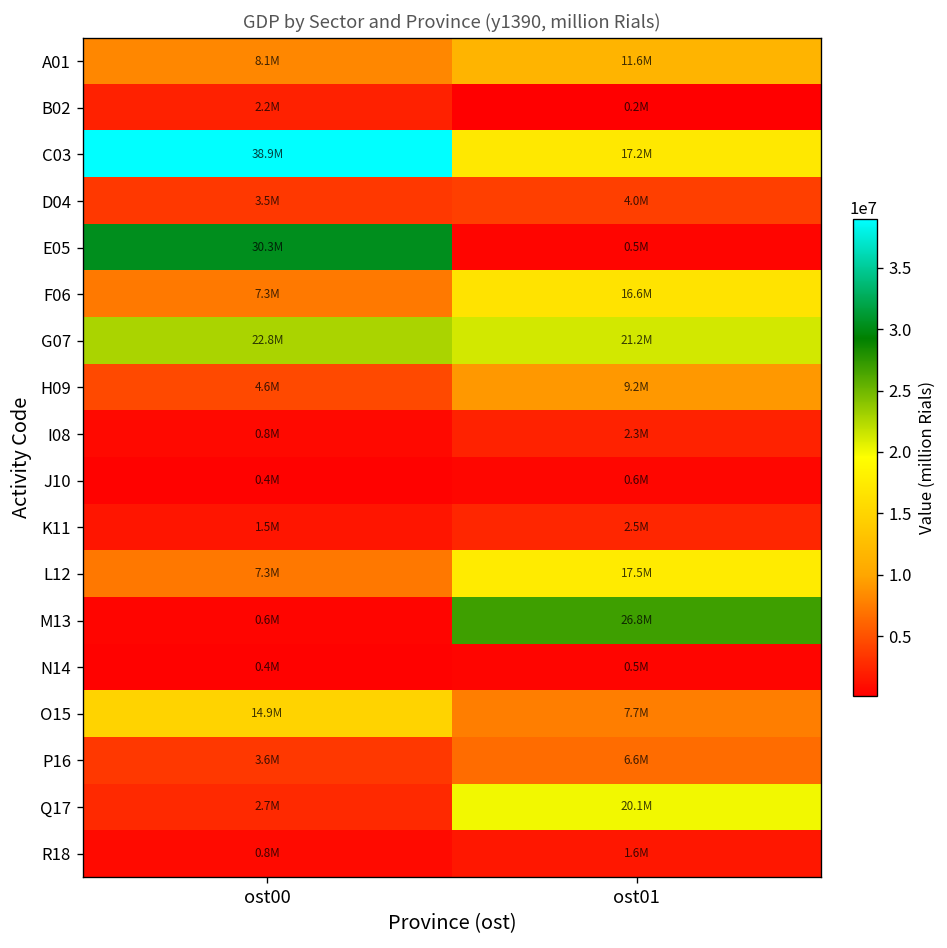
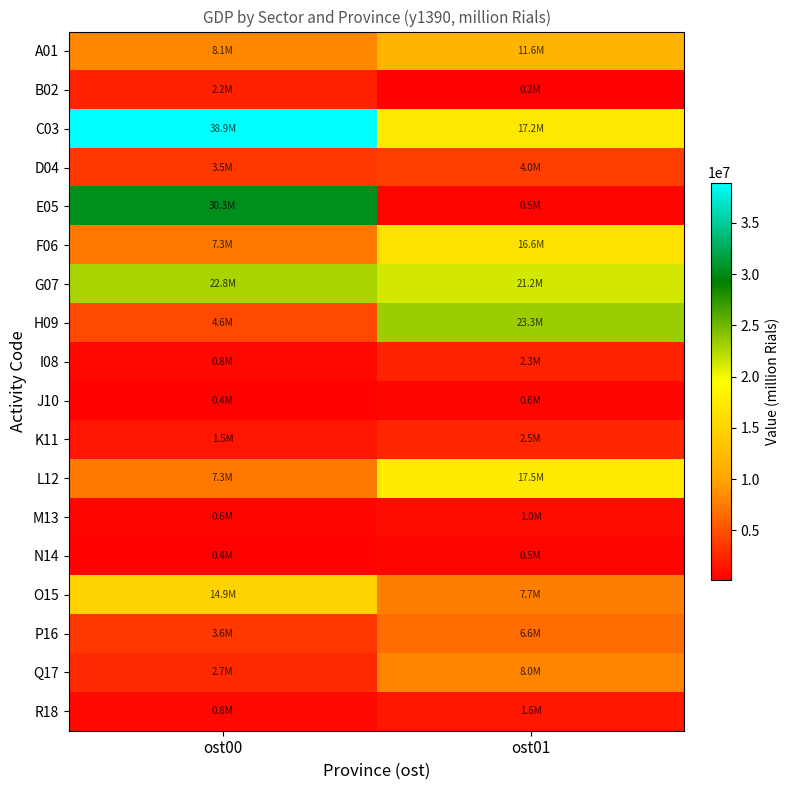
  {
    "A01": {
      "ost00": "8.1M",
      "ost01": "11.6M"
    },
    "B02": {
      "ost00": "2.2M",
      "ost01": "0.2M"
    },
    "C03": {
      "ost00": "38.9M",
      "ost01": "17.2M"
    },
    "D04": {
      "ost00": "3.5M",
      "ost01": "4.0M"
    },
    "E05": {
      "ost00": "30.3M",
      "ost01": "0.5M"
    },
    "F06": {
      "ost00": "7.3M",
      "ost01": "16.6M"
    },
    "G07": {
      "ost00": "22.8M",
      "ost01": "21.2M"
    },
    "H09": {
      "ost00": "4.6M",
-     "ost01": "9.2M"
+     "ost01": "23.3M"
    },
    "I08": {
      "ost00": "0.8M",
      "ost01": "2.3M"
    },
    "J10": {
      "ost00": "0.4M",
      "ost01": "0.6M"
    },
    "K11": {
      "ost00": "1.5M",
      "ost01": "2.5M"
    },
    "L12": {
      "ost00": "7.3M",
      "ost01": "17.5M"
    },
    "M13": {
      "ost00": "0.6M",
-     "ost01": "26.8M"
+     "ost01": "1.0M"
    },
    "N14": {
      "ost00": "0.4M",
      "ost01": "0.5M"
    },
    "O15": {
      "ost00": "14.9M",
      "ost01": "7.7M"
    },
    "P16": {
      "ost00": "3.6M",
      "ost01": "6.6M"
    },
    "Q17": {
      "ost00": "2.7M",
-     "ost01": "20.1M"
+     "ost01": "8.0M"
    },
    "R18": {
      "ost00": "0.8M",
      "ost01": "1.6M"
    }
  }
